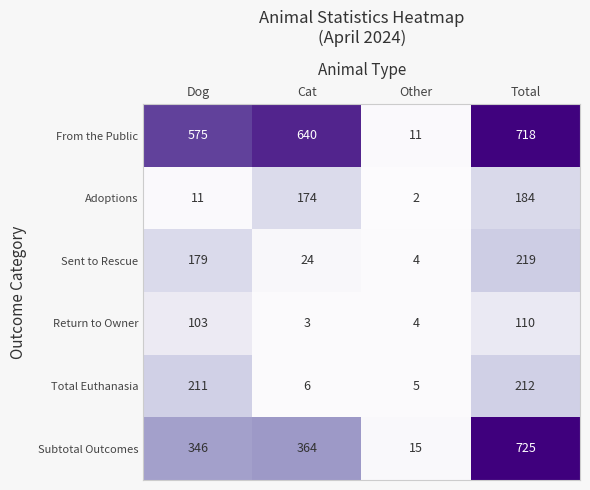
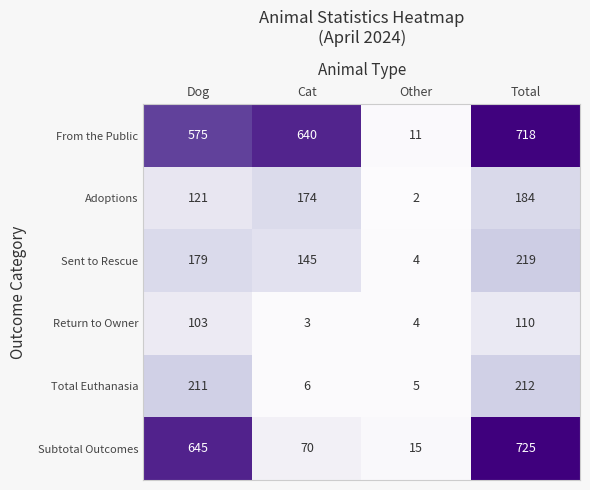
  {
    "From the Public": {
      "Dog": 575,
      "Cat": 640,
      "Other": 11,
      "Total": 718
    },
    "Adoptions": {
-     "Dog": 11,
+     "Dog": 121,
      "Cat": 174,
      "Other": 2,
      "Total": 184
    },
    "Sent to Rescue": {
      "Dog": 179,
-     "Cat": 24,
+     "Cat": 145,
      "Other": 4,
      "Total": 219
    },
    "Return to Owner": {
      "Dog": 103,
      "Cat": 3,
      "Other": 4,
      "Total": 110
    },
    "Total Euthanasia": {
      "Dog": 211,
      "Cat": 6,
      "Other": 5,
      "Total": 212
    },
    "Subtotal Outcomes": {
-     "Dog": 346,
-     "Cat": 364,
+     "Dog": 645,
+     "Cat": 70,
      "Other": 15,
      "Total": 725
    }
  }
